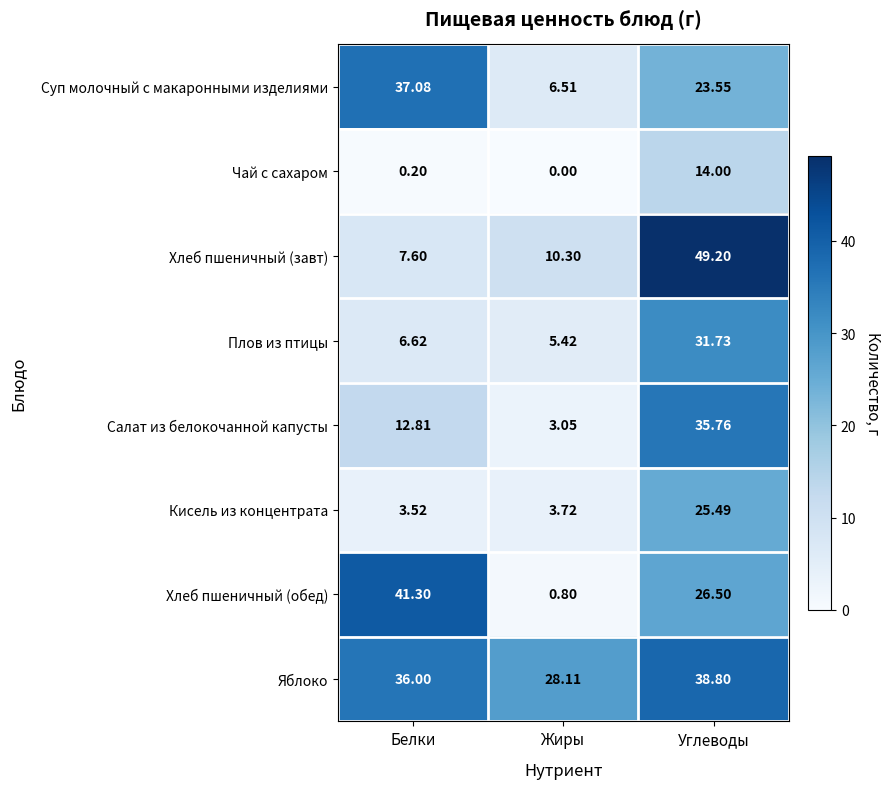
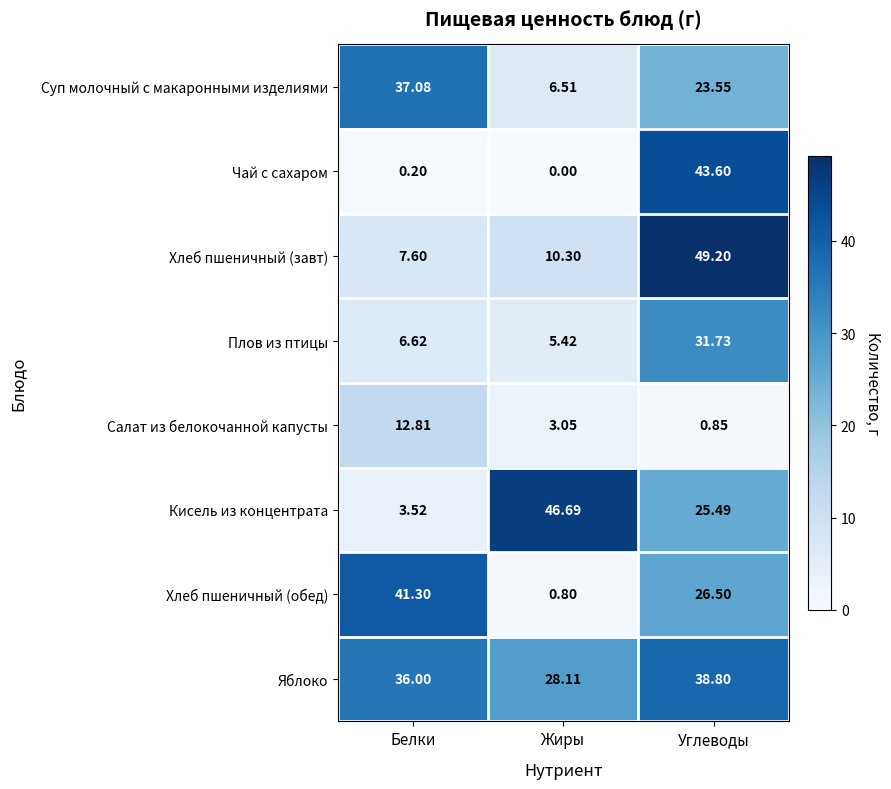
  {
    "Суп молочный с макаронными изделиями": {
      "Белки": 37.08,
      "Жиры": 6.51,
      "Углеводы": 23.55
    },
    "Чай с сахаром": {
      "Белки": 0.20,
      "Жиры": 0.00,
-     "Углеводы": 14.00
+     "Углеводы": 43.60
    },
    "Хлеб пшеничный (завт)": {
      "Белки": 7.60,
      "Жиры": 10.30,
      "Углеводы": 49.20
    },
    "Плов из птицы": {
      "Белки": 6.62,
      "Жиры": 5.42,
      "Углеводы": 31.73
    },
    "Салат из белокочанной капусты": {
      "Белки": 12.81,
      "Жиры": 3.05,
-     "Углеводы": 35.76
+     "Углеводы": 0.85
    },
    "Кисель из концентрата": {
      "Белки": 3.52,
-     "Жиры": 3.72,
+     "Жиры": 46.69,
      "Углеводы": 25.49
    },
    "Хлеб пшеничный (обед)": {
      "Белки": 41.30,
      "Жиры": 0.80,
      "Углеводы": 26.50
    },
    "Яблоко": {
      "Белки": 36.00,
      "Жиры": 28.11,
      "Углеводы": 38.80
    }
  }
